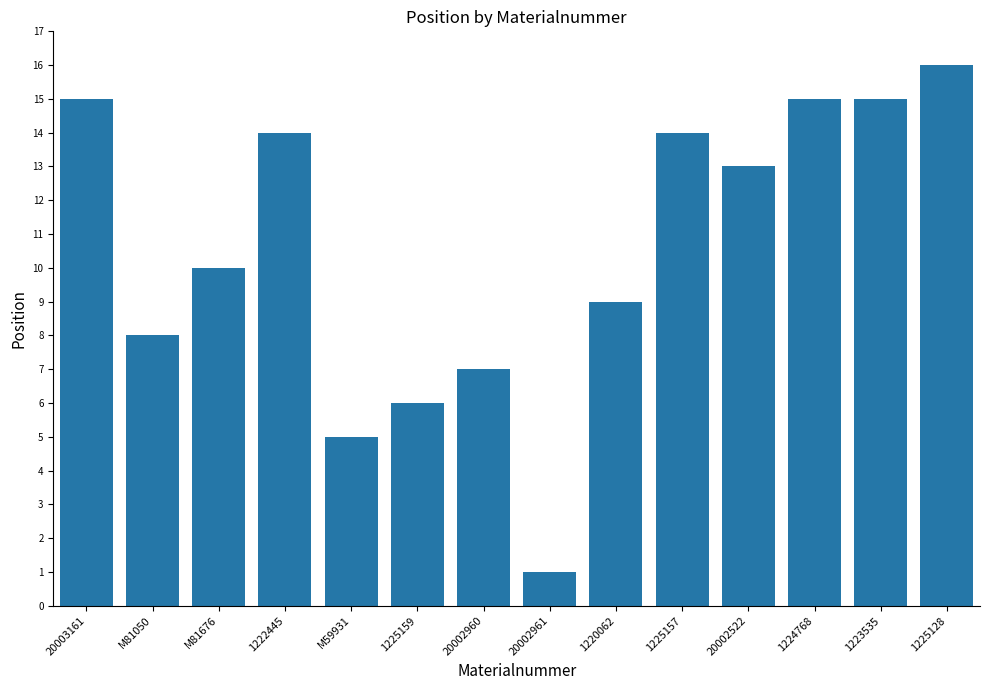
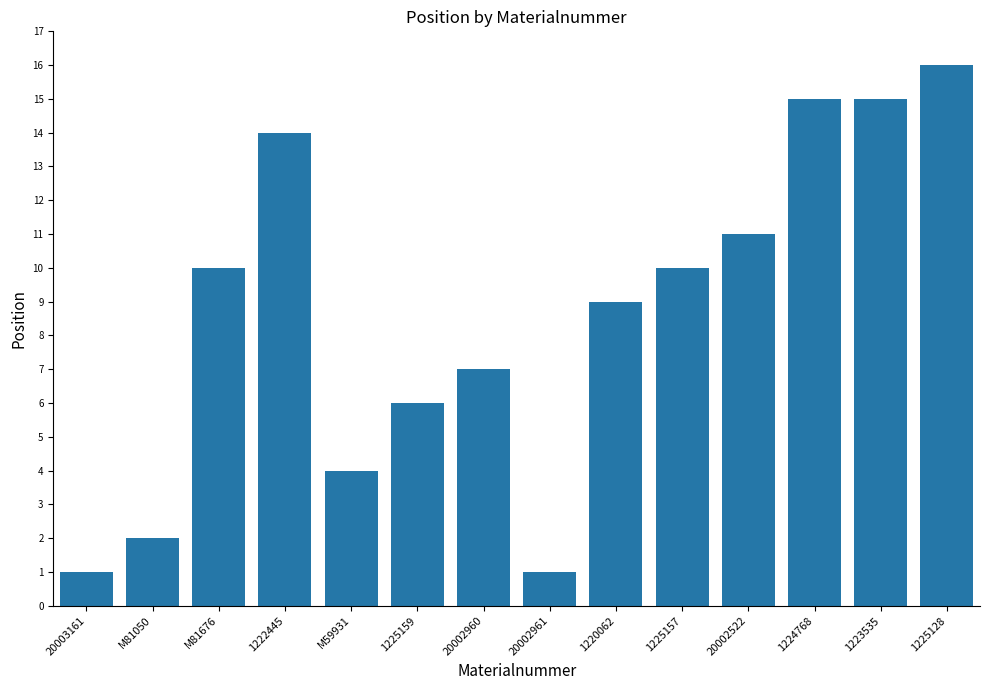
  {
-   "20003161": 15,
-   "M81050": 8,
+   "20003161": 1,
+   "M81050": 2,
    "M81676": 10,
    "1222445": 14,
-   "M59931": 5,
+   "M59931": 4,
    "1225159": 6,
    "20002960": 7,
    "20002961": 1,
    "1220062": 9,
-   "1225157": 14,
-   "20002522": 13,
+   "1225157": 10,
+   "20002522": 11,
    "1224768": 15,
    "1223535": 15,
    "1225128": 16
  }
